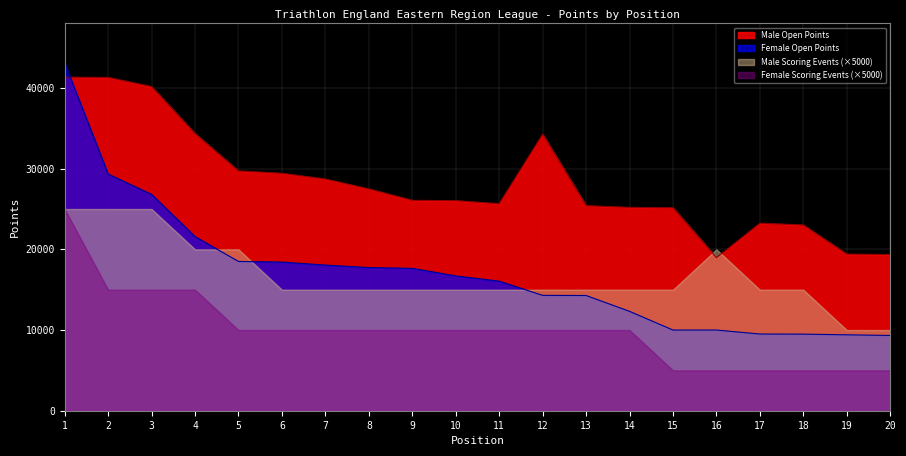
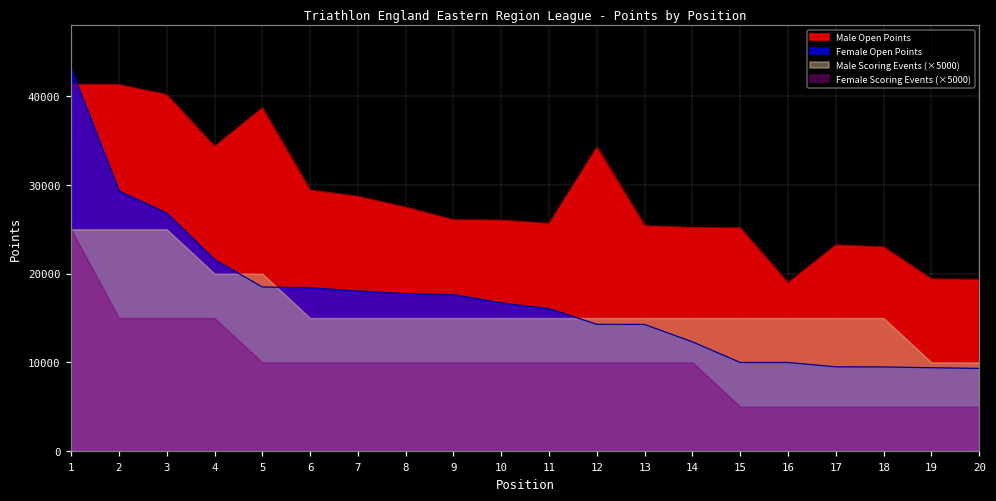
  {
    "Male Open Points": {
      "1": 41000,
      "2": 41000,
      "3": 40000,
      "4": 34000,
-     "5": 30000,
+     "5": 39000,
      "6": 29000,
      "7": 29000,
      "8": 27000,
      "9": 26000,
      "10": 26000,
      "11": 26000,
      "12": 34000,
      "13": 25000,
      "14": 25000,
      "15": 25000,
      "16": 19000,
      "17": 23000,
      "18": 23000,
      "19": 19000,
      "20": 19000
    },
    "Female Open Points": {
      "1": 43000,
      "2": 29000,
      "3": 27000,
      "4": 22000,
      "5": 19000,
      "6": 18000,
      "7": 18000,
      "8": 18000,
      "9": 18000,
      "10": 17000,
      "11": 16000,
      "12": 14000,
      "13": 14000,
      "14": 12000,
      "15": 10000,
      "16": 10000,
      "17": 10000,
      "18": 9000,
      "19": 9000,
      "20": 9000
    },
    "Male Scoring Events (×5000)": {
      "2": 25000,
      "3": 25000,
      "4": 20000,
      "5": 20000,
      "6": 15000,
      "7": 15000,
      "8": 15000,
      "9": 15000,
      "10": 15000,
      "11": 15000,
      "12": 15000,
      "13": 15000,
      "14": 15000,
      "15": 15000,
-     "16": 20000,
+     "16": 15000,
      "17": 15000,
      "18": 15000,
      "19": 10000,
      "20": 10000
    },
    "Female Scoring Events (×5000)": {
      "2": 15000,
      "3": 15000,
      "4": 15000,
      "5": 10000,
      "6": 10000,
      "7": 10000,
      "8": 10000,
      "9": 10000,
      "10": 10000,
      "11": 10000,
      "12": 10000,
      "13": 10000,
      "14": 10000,
      "15": 5000,
      "16": 5000,
      "17": 5000,
      "18": 5000,
      "19": 5000,
      "20": 5000
    }
  }
